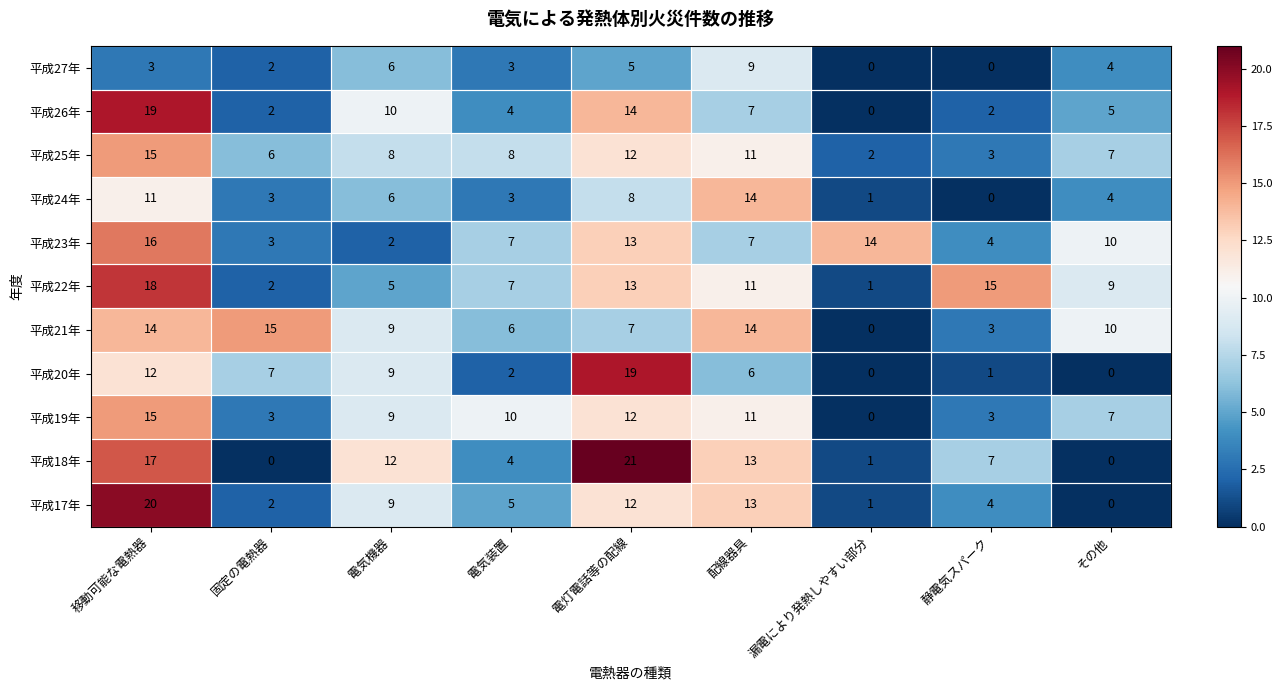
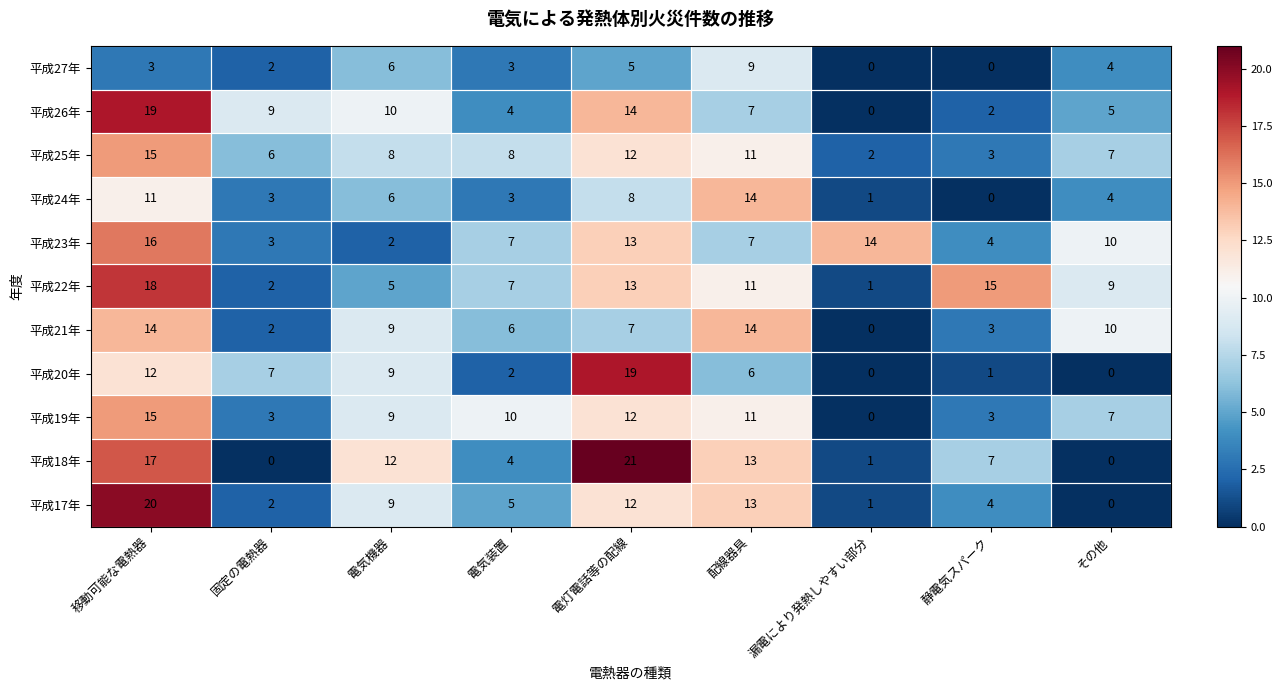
  {
    "平成27年": {
      "移動可能な電熱器": 3,
      "固定の電熱器": 2,
      "電気機器": 6,
      "電気装置": 3,
      "電灯電話等の配線": 5,
      "配線器具": 9,
      "漏電により発熱しやすい部分": 0,
      "静電気スパーク": 0,
      "その他": 4
    },
    "平成26年": {
      "移動可能な電熱器": 19,
-     "固定の電熱器": 2,
+     "固定の電熱器": 9,
      "電気機器": 10,
      "電気装置": 4,
      "電灯電話等の配線": 14,
      "配線器具": 7,
      "漏電により発熱しやすい部分": 0,
      "静電気スパーク": 2,
      "その他": 5
    },
    "平成25年": {
      "移動可能な電熱器": 15,
      "固定の電熱器": 6,
      "電気機器": 8,
      "電気装置": 8,
      "電灯電話等の配線": 12,
      "配線器具": 11,
      "漏電により発熱しやすい部分": 2,
      "静電気スパーク": 3,
      "その他": 7
    },
    "平成24年": {
      "移動可能な電熱器": 11,
      "固定の電熱器": 3,
      "電気機器": 6,
      "電気装置": 3,
      "電灯電話等の配線": 8,
      "配線器具": 14,
      "漏電により発熱しやすい部分": 1,
      "静電気スパーク": 0,
      "その他": 4
    },
    "平成23年": {
      "移動可能な電熱器": 16,
      "固定の電熱器": 3,
      "電気機器": 2,
      "電気装置": 7,
      "電灯電話等の配線": 13,
      "配線器具": 7,
      "漏電により発熱しやすい部分": 14,
      "静電気スパーク": 4,
      "その他": 10
    },
    "平成22年": {
      "移動可能な電熱器": 18,
      "固定の電熱器": 2,
      "電気機器": 5,
      "電気装置": 7,
      "電灯電話等の配線": 13,
      "配線器具": 11,
      "漏電により発熱しやすい部分": 1,
      "静電気スパーク": 15,
      "その他": 9
    },
    "平成21年": {
      "移動可能な電熱器": 14,
-     "固定の電熱器": 15,
+     "固定の電熱器": 2,
      "電気機器": 9,
      "電気装置": 6,
      "電灯電話等の配線": 7,
      "配線器具": 14,
      "漏電により発熱しやすい部分": 0,
      "静電気スパーク": 3,
      "その他": 10
    },
    "平成20年": {
      "移動可能な電熱器": 12,
      "固定の電熱器": 7,
      "電気機器": 9,
      "電気装置": 2,
      "電灯電話等の配線": 19,
      "配線器具": 6,
      "漏電により発熱しやすい部分": 0,
      "静電気スパーク": 1,
      "その他": 0
    },
    "平成19年": {
      "移動可能な電熱器": 15,
      "固定の電熱器": 3,
      "電気機器": 9,
      "電気装置": 10,
      "電灯電話等の配線": 12,
      "配線器具": 11,
      "漏電により発熱しやすい部分": 0,
      "静電気スパーク": 3,
      "その他": 7
    },
    "平成18年": {
      "移動可能な電熱器": 17,
      "固定の電熱器": 0,
      "電気機器": 12,
      "電気装置": 4,
      "電灯電話等の配線": 21,
      "配線器具": 13,
      "漏電により発熱しやすい部分": 1,
      "静電気スパーク": 7,
      "その他": 0
    },
    "平成17年": {
      "移動可能な電熱器": 20,
      "固定の電熱器": 2,
      "電気機器": 9,
      "電気装置": 5,
      "電灯電話等の配線": 12,
      "配線器具": 13,
      "漏電により発熱しやすい部分": 1,
      "静電気スパーク": 4,
      "その他": 0
    }
  }
